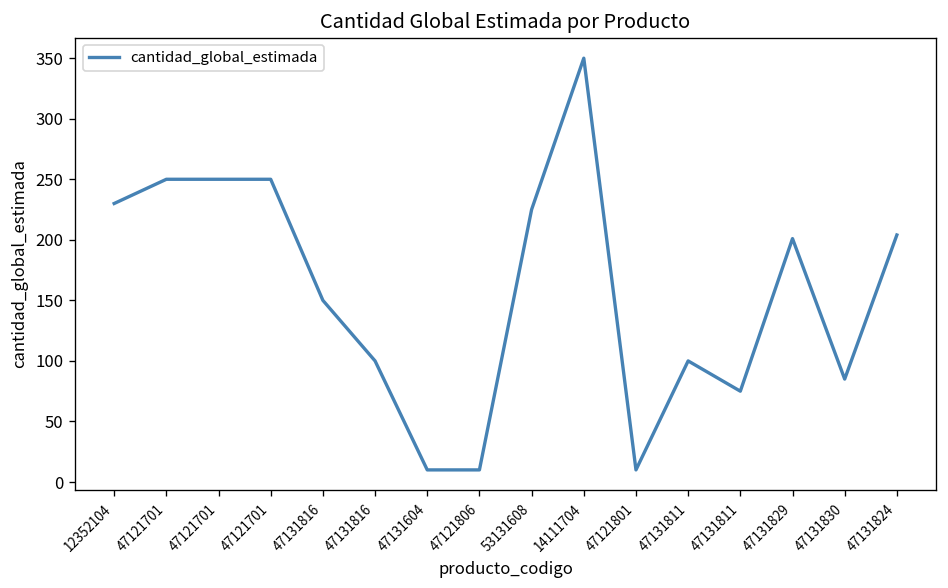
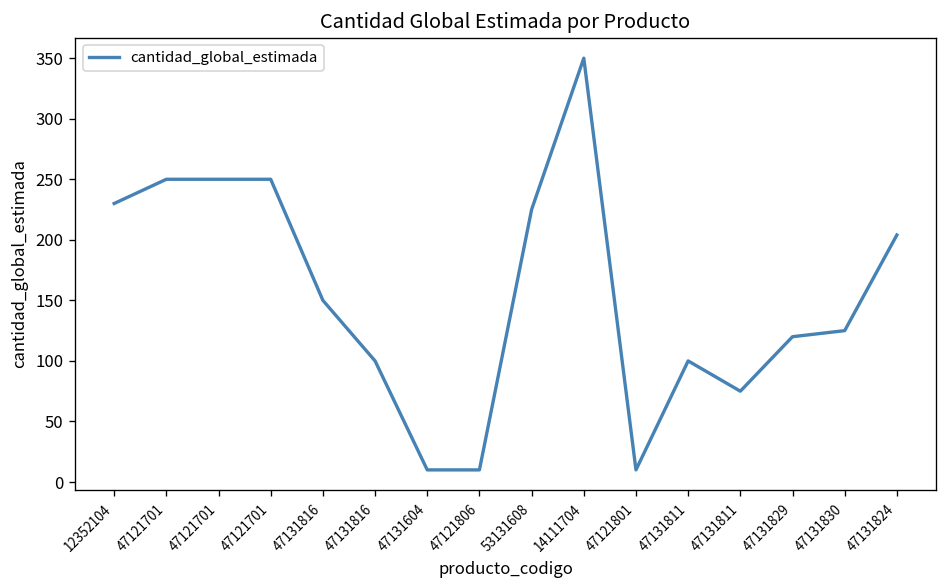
  {
    "12352104": 230,
    "47131604": 10,
    "47121806": 10,
    "53131608": 225,
    "14111704": 350,
    "47121801": 10,
-   "47131829": 201,
-   "47131830": 85,
+   "47131829": 120,
+   "47131830": 125,
    "47131824": 204
  }
